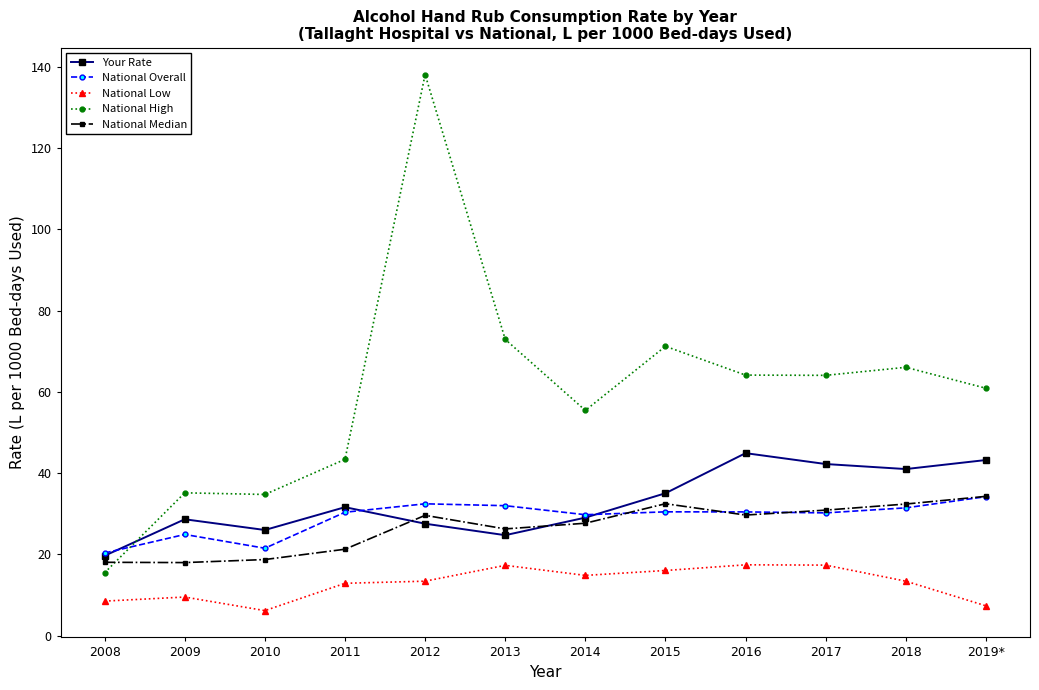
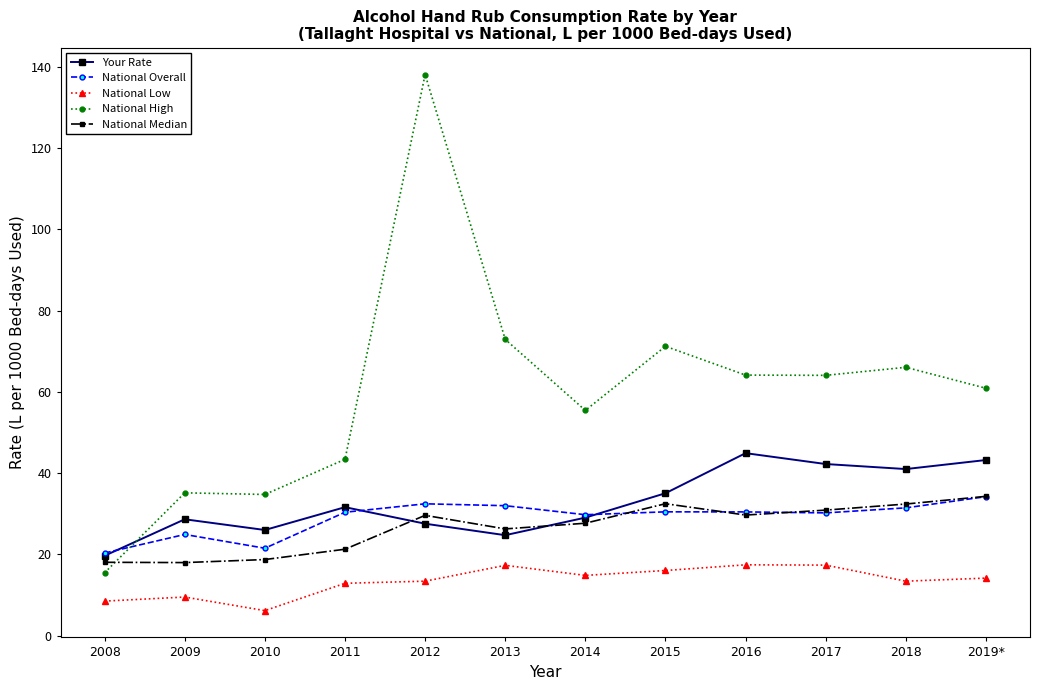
  {
    "Your Rate": {
      "2008": 20,
      "2009": 29,
      "2010": 26,
      "2011": 32,
      "2012": 28,
      "2013": 25,
      "2014": 29,
      "2015": 35,
      "2016": 45,
      "2017": 42,
      "2018": 41,
      "2019*": 43
    },
    "National Overall": {
      "2008": 20,
      "2009": 25,
      "2010": 22,
      "2011": 30,
      "2012": 32,
      "2013": 32,
      "2014": 30,
      "2015": 30,
      "2016": 30,
      "2017": 30,
      "2018": 31
    },
    "National Low": {
      "2008": 9,
      "2009": 10,
      "2010": 6,
      "2011": 13,
      "2012": 13,
      "2013": 17,
      "2014": 15,
      "2015": 16,
      "2016": 17,
      "2017": 17,
      "2018": 13,
-     "2019*": 7
+     "2019*": 14
    },
    "National High": {
      "2008": 16,
      "2009": 35,
      "2010": 35,
      "2011": 43,
      "2012": 138,
      "2013": 73,
      "2014": 55,
      "2015": 71,
      "2016": 64,
      "2017": 64,
      "2018": 66,
      "2019*": 61
    },
    "National Median": {
      "2008": 18,
      "2009": 18,
      "2010": 19,
      "2011": 21,
      "2012": 30,
      "2013": 26,
      "2014": 28,
      "2015": 32,
      "2016": 30,
      "2017": 31,
      "2018": 32
    }
  }
